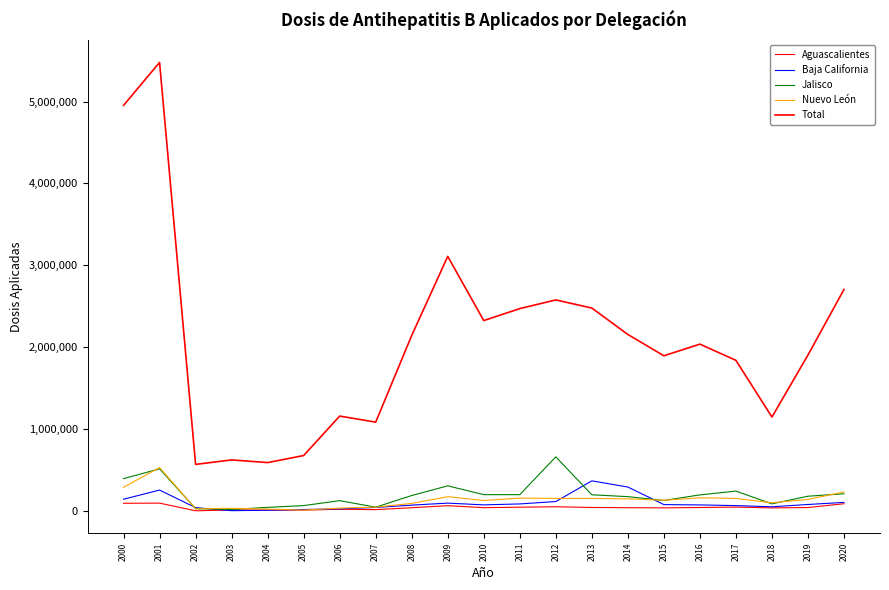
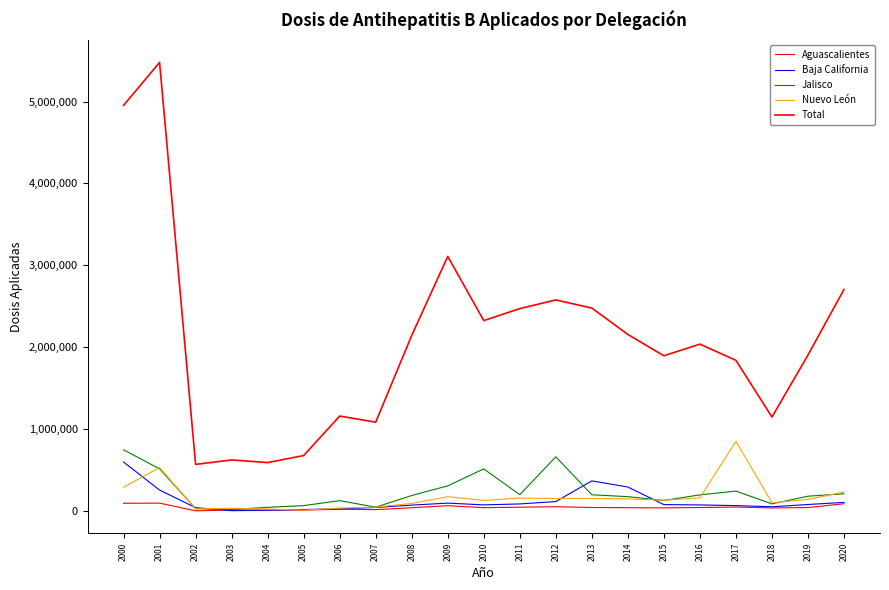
  {
    "Baja California": {
-     "2000": "100,000",
+     "2000": "600,000",
      "2001": "300,000",
      "2009": "100,000",
      "2010": "100,000",
      "2011": "100,000",
      "2012": "100,000",
      "2013": "400,000",
      "2014": "300,000",
      "2015": "100,000",
      "2016": "100,000",
      "2019": "100,000"
    },
    "Jalisco": {
-     "2000": "400,000",
+     "2000": "700,000",
      "2005": "100,000",
      "2006": "100,000",
      "2008": "200,000",
      "2009": "300,000",
-     "2010": "200,000",
+     "2010": "500,000",
      "2011": "200,000",
      "2012": "700,000",
      "2013": "200,000",
      "2016": "200,000",
      "2017": "200,000",
      "2019": "200,000"
    },
    "Nuevo León": {
      "2000": "300,000",
      "2009": "200,000",
      "2010": "100,000",
      "2011": "200,000",
      "2012": "200,000",
      "2013": "200,000",
      "2016": "200,000",
-     "2017": "200,000",
+     "2017": "800,000",
      "2019": "100,000"
    }
  }
